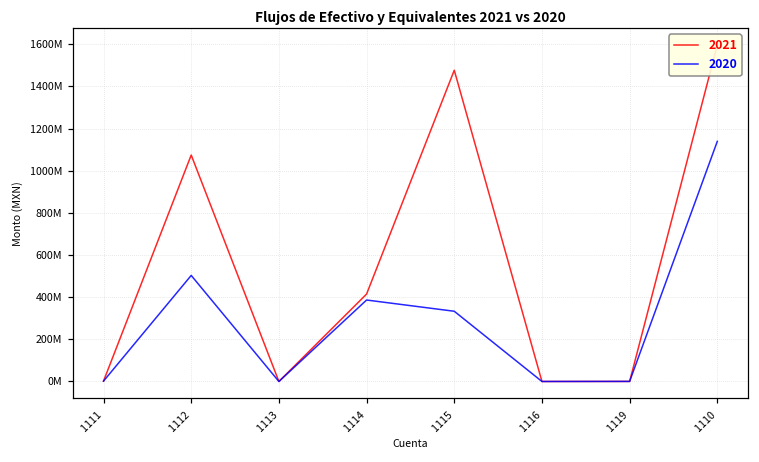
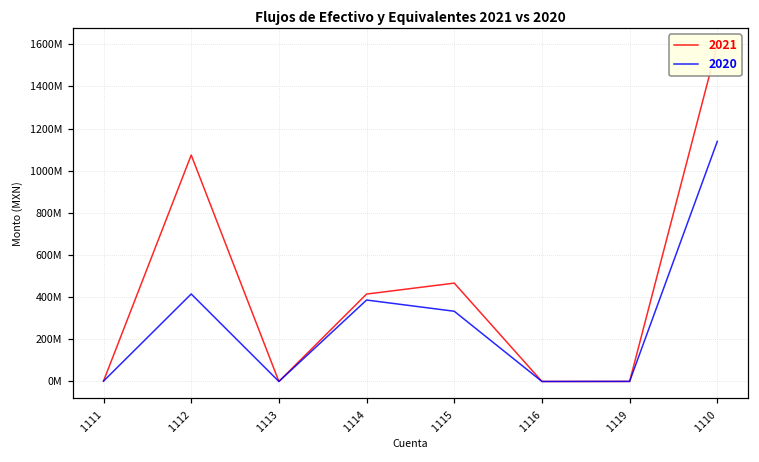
  {
    "2021": {
      "1112": 1070000000,
      "1114": 410000000,
-     "1115": 1480000000
+     "1115": 470000000
    },
    "2020": {
-     "1112": 500000000,
+     "1112": 420000000,
      "1114": 390000000,
      "1115": 330000000,
      "1110": 1140000000
    }
  }
